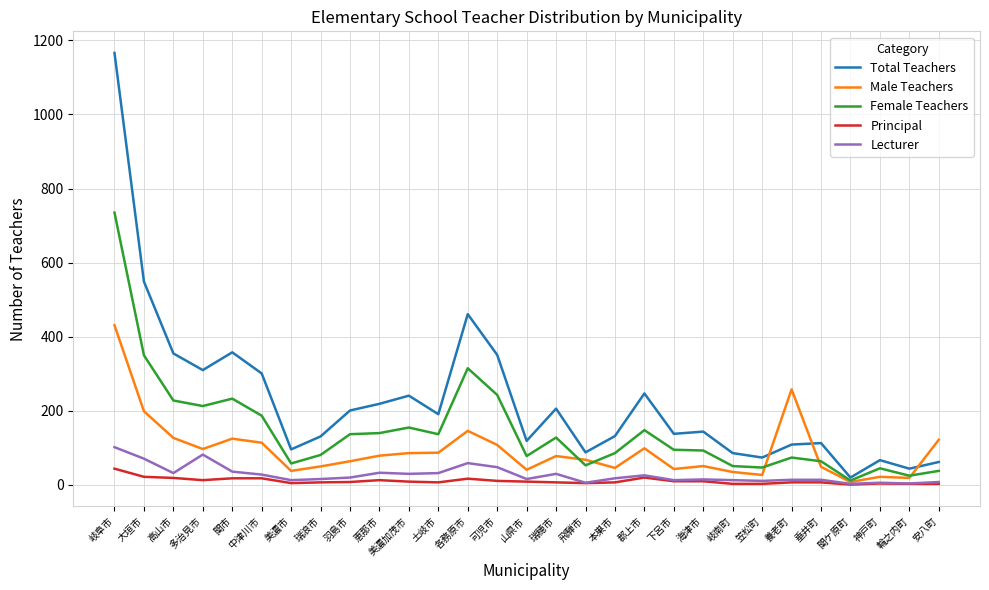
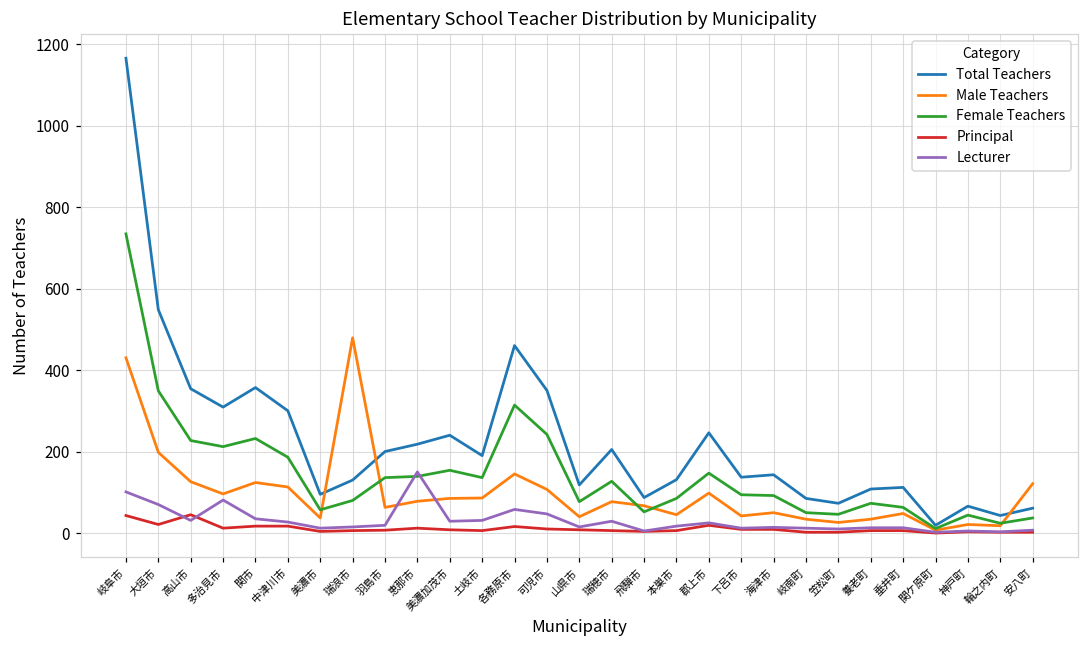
  {
    "Total Teachers": {
      "岐阜市": 1170,
      "大垣市": 550,
      "高山市": 360,
      "多治見市": 310,
      "関市": 360,
      "中津川市": 300,
      "美濃市": 100,
      "瑞浪市": 130,
      "羽島市": 200,
      "恵那市": 220,
      "美濃加茂市": 240,
      "土岐市": 190,
      "各務原市": 460,
      "可児市": 350,
      "山県市": 120,
      "瑞穂市": 210,
      "飛騨市": 90,
      "本巣市": 130,
      "郡上市": 250,
      "下呂市": 140,
      "海津市": 140,
      "岐南町": 90,
      "笠松町": 70,
      "養老町": 110,
      "垂井町": 110,
      "関ケ原町": 20,
      "神戸町": 70,
      "輪之内町": 40,
      "安八町": 60
    },
    "Male Teachers": {
      "岐阜市": 430,
      "大垣市": 200,
      "高山市": 130,
      "多治見市": 100,
      "関市": 130,
      "中津川市": 110,
      "美濃市": 40,
-     "瑞浪市": 50,
+     "瑞浪市": 480,
      "羽島市": 60,
      "恵那市": 80,
      "美濃加茂市": 90,
      "土岐市": 90,
      "各務原市": 150,
      "可児市": 110,
      "山県市": 40,
      "瑞穂市": 80,
      "飛騨市": 70,
      "本巣市": 50,
      "郡上市": 100,
      "下呂市": 40,
      "海津市": 50,
      "岐南町": 40,
      "笠松町": 30,
-     "養老町": 260,
+     "養老町": 40,
      "垂井町": 50,
      "神戸町": 20,
      "安八町": 120
    },
    "Female Teachers": {
      "岐阜市": 740,
      "大垣市": 350,
      "高山市": 230,
      "多治見市": 210,
      "関市": 230,
      "中津川市": 190,
      "美濃市": 60,
      "瑞浪市": 80,
      "羽島市": 140,
      "恵那市": 140,
      "美濃加茂市": 160,
      "土岐市": 140,
      "各務原市": 320,
      "可児市": 240,
      "山県市": 80,
      "瑞穂市": 130,
      "飛騨市": 50,
      "本巣市": 90,
      "郡上市": 150,
      "下呂市": 100,
      "海津市": 90,
      "岐南町": 50,
      "笠松町": 50,
      "養老町": 70,
      "垂井町": 60,
      "神戸町": 50,
      "安八町": 40
    },
    "Principal": {
      "岐阜市": 40,
      "大垣市": 20,
-     "高山市": 20,
+     "高山市": 50,
      "多治見市": 10,
      "関市": 20,
      "中津川市": 20,
      "美濃市": 10,
      "瑞浪市": 10,
      "羽島市": 10,
      "恵那市": 10,
      "美濃加茂市": 10,
      "土岐市": 10,
      "各務原市": 20,
      "可児市": 10,
      "山県市": 10,
      "瑞穂市": 10,
      "本巣市": 10,
      "岐南町": 0,
      "笠松町": 0,
      "養老町": 10,
      "垂井町": 10
    },
    "Lecturer": {
      "岐阜市": 100,
      "大垣市": 70,
      "高山市": 30,
      "多治見市": 80,
      "関市": 40,
      "中津川市": 30,
      "美濃市": 10,
      "瑞浪市": 20,
      "羽島市": 20,
-     "恵那市": 30,
+     "恵那市": 150,
      "美濃加茂市": 30,
      "土岐市": 30,
      "各務原市": 60,
      "可児市": 50,
      "山県市": 20,
      "瑞穂市": 30,
      "本巣市": 20,
      "岐南町": 10,
      "笠松町": 10,
      "養老町": 10,
      "垂井町": 10
    }
  }
